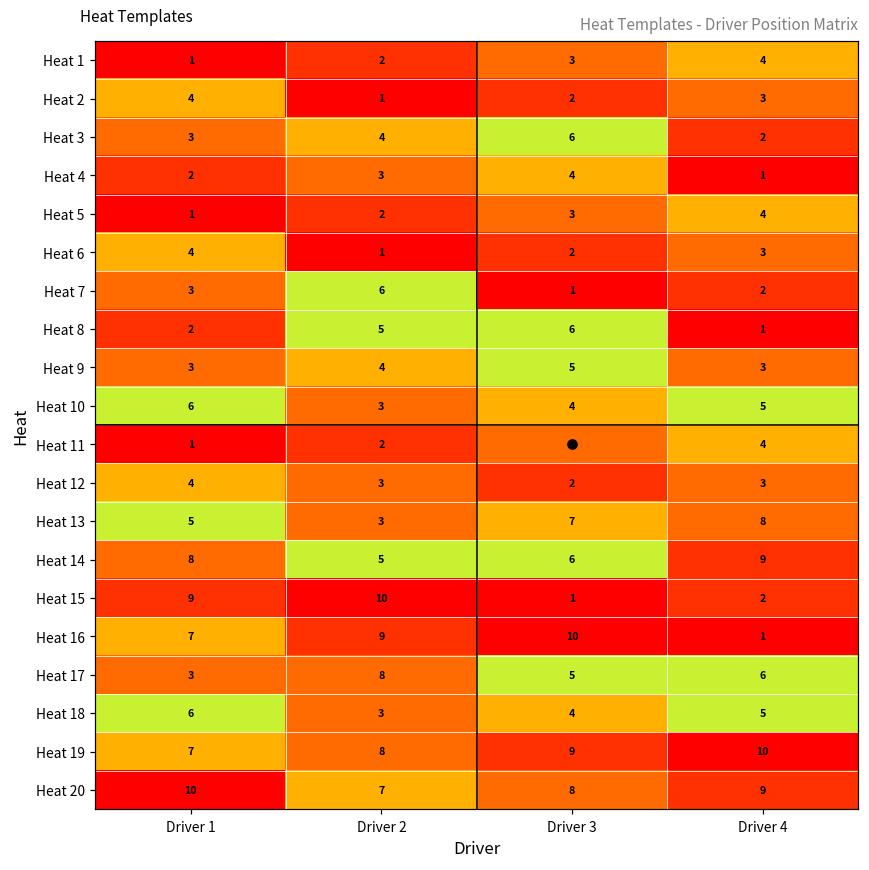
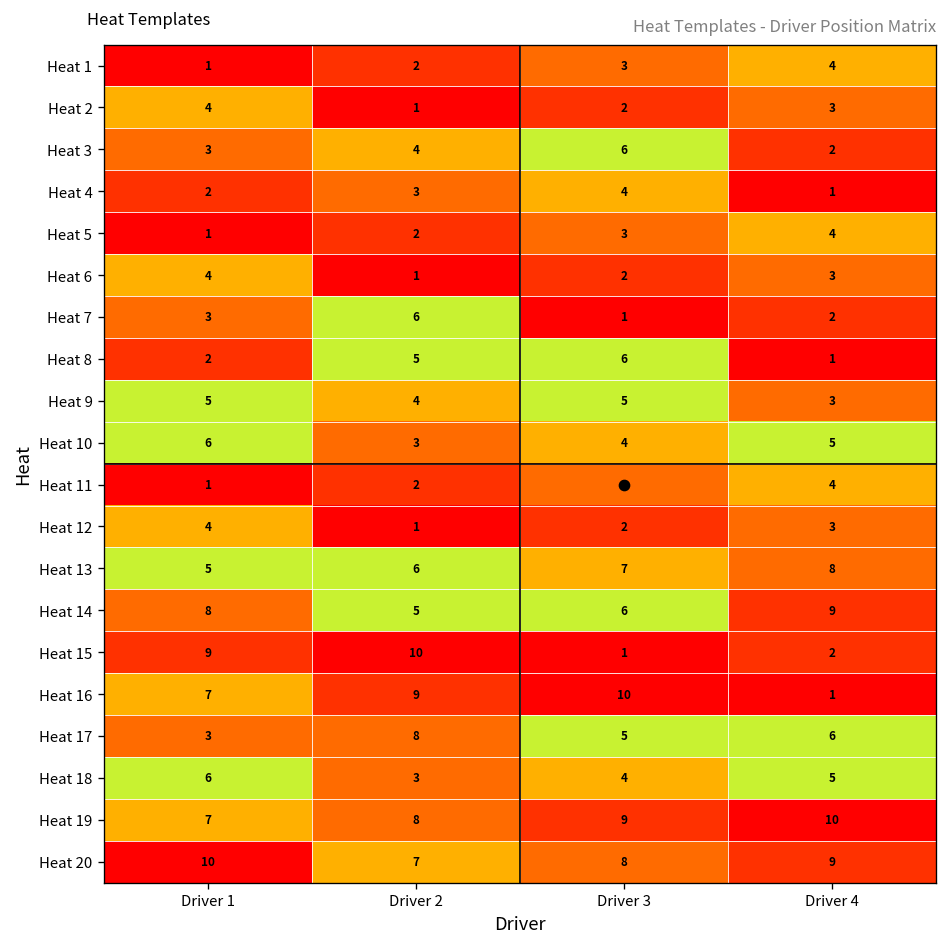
  {
    "Heat 1": {
      "Driver 1": 1,
      "Driver 2": 2,
      "Driver 3": 3,
      "Driver 4": 4
    },
    "Heat 2": {
      "Driver 1": 4,
      "Driver 2": 1,
      "Driver 3": 2,
      "Driver 4": 3
    },
    "Heat 3": {
      "Driver 1": 3,
      "Driver 2": 4,
      "Driver 3": 6,
      "Driver 4": 2
    },
    "Heat 4": {
      "Driver 1": 2,
      "Driver 2": 3,
      "Driver 3": 4,
      "Driver 4": 1
    },
    "Heat 5": {
      "Driver 1": 1,
      "Driver 2": 2,
      "Driver 3": 3,
      "Driver 4": 4
    },
    "Heat 6": {
      "Driver 1": 4,
      "Driver 2": 1,
      "Driver 3": 2,
      "Driver 4": 3
    },
    "Heat 7": {
      "Driver 1": 3,
      "Driver 2": 6,
      "Driver 3": 1,
      "Driver 4": 2
    },
    "Heat 8": {
      "Driver 1": 2,
      "Driver 2": 5,
      "Driver 3": 6,
      "Driver 4": 1
    },
    "Heat 9": {
-     "Driver 1": 3,
+     "Driver 1": 5,
      "Driver 2": 4,
      "Driver 3": 5,
      "Driver 4": 3
    },
    "Heat 10": {
      "Driver 1": 6,
      "Driver 2": 3,
      "Driver 3": 4,
      "Driver 4": 5
    },
    "Heat 11": {
      "Driver 1": 1,
      "Driver 2": 2,
      "Driver 4": 4
    },
    "Heat 12": {
      "Driver 1": 4,
-     "Driver 2": 3,
+     "Driver 2": 1,
      "Driver 3": 2,
      "Driver 4": 3
    },
    "Heat 13": {
      "Driver 1": 5,
-     "Driver 2": 3,
+     "Driver 2": 6,
      "Driver 3": 7,
      "Driver 4": 8
    },
    "Heat 14": {
      "Driver 1": 8,
      "Driver 2": 5,
      "Driver 3": 6,
      "Driver 4": 9
    },
    "Heat 15": {
      "Driver 1": 9,
      "Driver 2": 10,
      "Driver 3": 1,
      "Driver 4": 2
    },
    "Heat 16": {
      "Driver 1": 7,
      "Driver 2": 9,
      "Driver 3": 10,
      "Driver 4": 1
    },
    "Heat 17": {
      "Driver 1": 3,
      "Driver 2": 8,
      "Driver 3": 5,
      "Driver 4": 6
    },
    "Heat 18": {
      "Driver 1": 6,
      "Driver 2": 3,
      "Driver 3": 4,
      "Driver 4": 5
    },
    "Heat 19": {
      "Driver 1": 7,
      "Driver 2": 8,
      "Driver 3": 9,
      "Driver 4": 10
    },
    "Heat 20": {
      "Driver 1": 10,
      "Driver 2": 7,
      "Driver 3": 8,
      "Driver 4": 9
    }
  }
